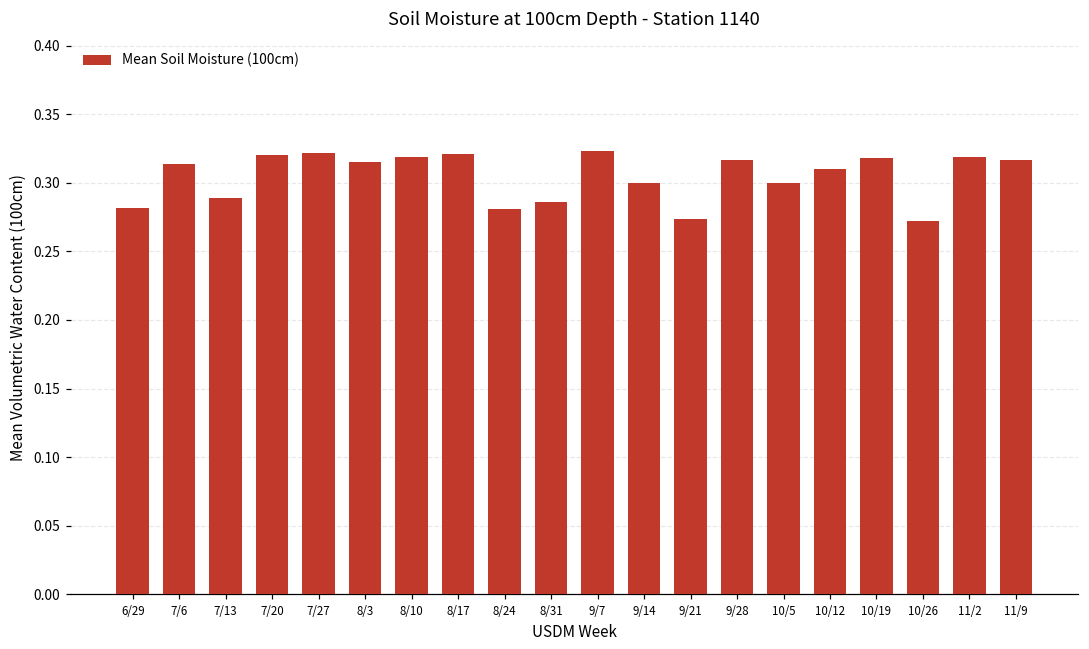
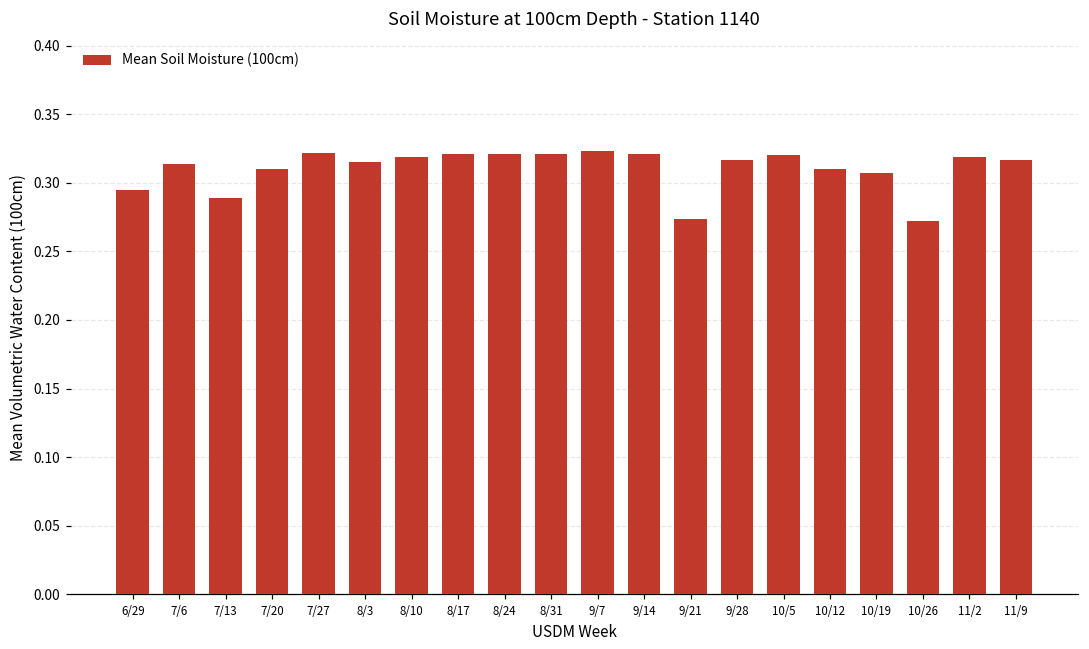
  {
-   "6/29": 0.282,
+   "6/29": 0.295,
    "7/6": 0.314,
    "7/13": 0.289,
-   "7/20": 0.32,
+   "7/20": 0.31,
    "7/27": 0.322,
    "8/3": 0.315,
    "8/10": 0.319,
    "8/17": 0.321,
-   "8/24": 0.281,
-   "8/31": 0.286,
+   "8/24": 0.321,
+   "8/31": 0.321,
    "9/7": 0.323,
-   "9/14": 0.300,
+   "9/14": 0.321,
    "9/21": 0.274,
    "9/28": 0.317,
-   "10/5": 0.30,
+   "10/5": 0.32,
    "10/12": 0.310,
-   "10/19": 0.318,
+   "10/19": 0.307,
    "10/26": 0.272,
    "11/2": 0.319,
    "11/9": 0.317
  }
